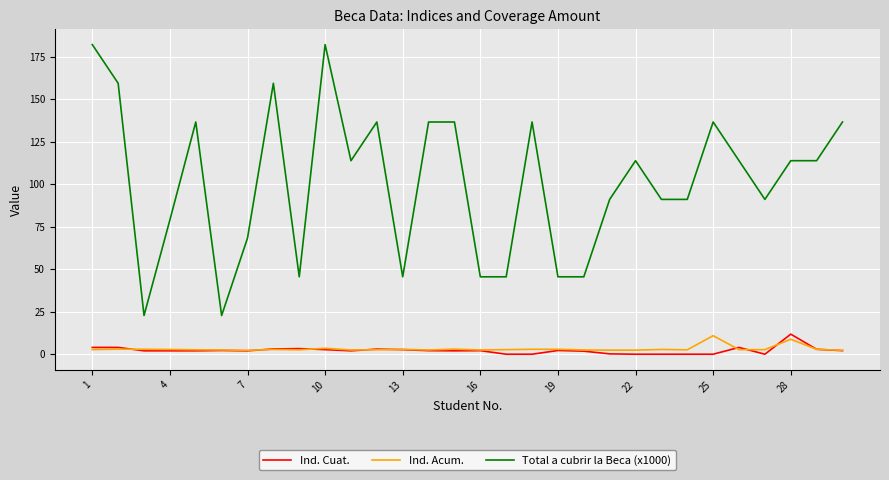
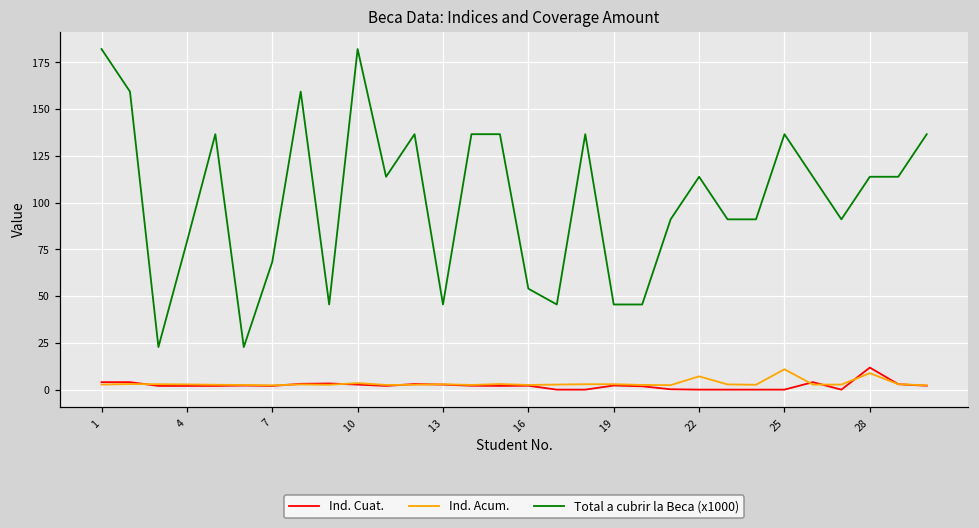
  {
    "Ind. Cuat.": {
      "22": 0,
      "25": 0,
      "28": 12
    },
    "Ind. Acum.": {
-     "22": 2,
+     "22": 7,
      "25": 11,
      "28": 9
    },
    "Total a cubrir la Beca (x1000)": {
      "1": 182,
      "4": 79,
      "7": 68,
      "10": 182,
      "13": 46,
-     "16": 46,
+     "16": 54,
      "19": 46,
      "22": 114,
      "25": 137,
      "28": 114
    }
  }
